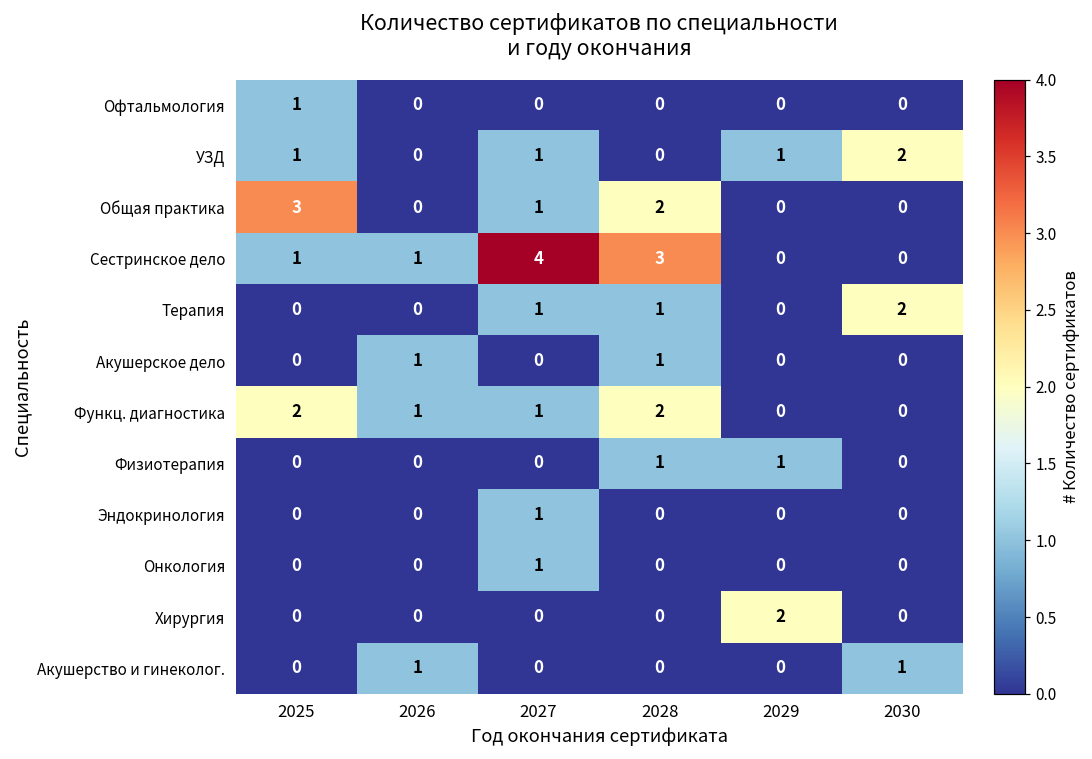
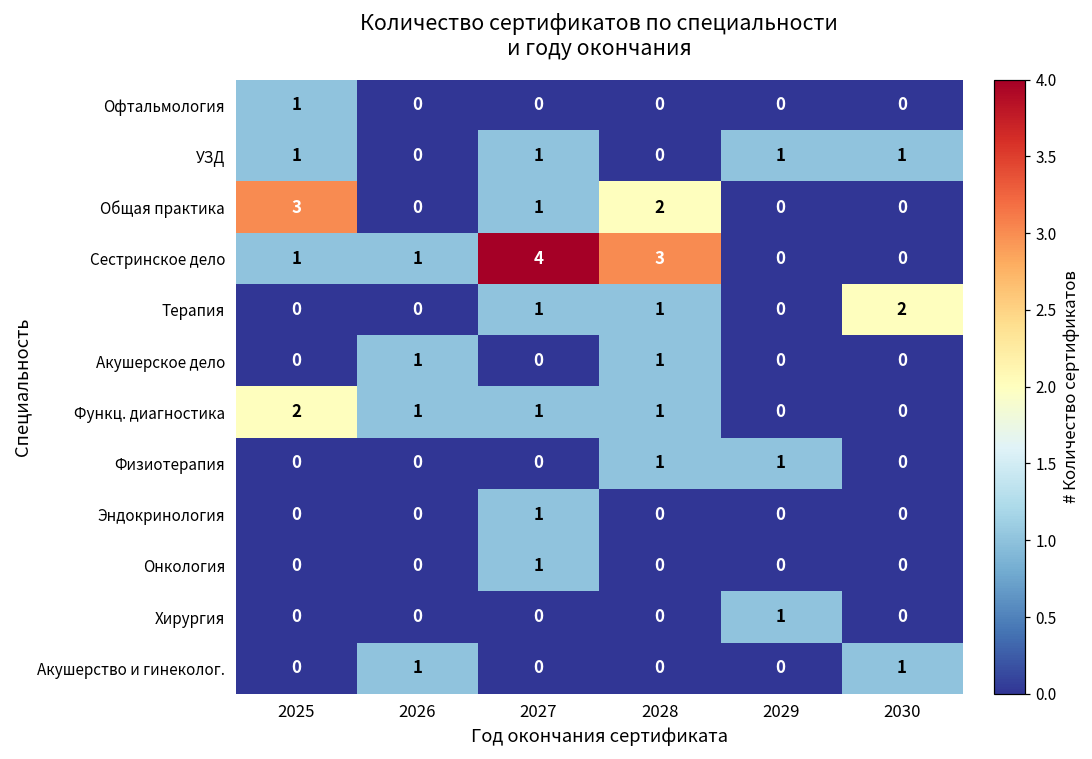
  {
    "Офтальмология": {
      "2025": 1,
      "2026": 0,
      "2027": 0,
      "2028": 0,
      "2029": 0,
      "2030": 0
    },
    "УЗД": {
      "2025": 1,
      "2026": 0,
      "2027": 1,
      "2028": 0,
      "2029": 1,
-     "2030": 2
+     "2030": 1
    },
    "Общая практика": {
      "2025": 3,
      "2026": 0,
      "2027": 1,
      "2028": 2,
      "2029": 0,
      "2030": 0
    },
    "Сестринское дело": {
      "2025": 1,
      "2026": 1,
      "2027": 4,
      "2028": 3,
      "2029": 0,
      "2030": 0
    },
    "Терапия": {
      "2025": 0,
      "2026": 0,
      "2027": 1,
      "2028": 1,
      "2029": 0,
      "2030": 2
    },
    "Акушерское дело": {
      "2025": 0,
      "2026": 1,
      "2027": 0,
      "2028": 1,
      "2029": 0,
      "2030": 0
    },
    "Функц. диагностика": {
      "2025": 2,
      "2026": 1,
      "2027": 1,
-     "2028": 2,
+     "2028": 1,
      "2029": 0,
      "2030": 0
    },
    "Физиотерапия": {
      "2025": 0,
      "2026": 0,
      "2027": 0,
      "2028": 1,
      "2029": 1,
      "2030": 0
    },
    "Эндокринология": {
      "2025": 0,
      "2026": 0,
      "2027": 1,
      "2028": 0,
      "2029": 0,
      "2030": 0
    },
    "Онкология": {
      "2025": 0,
      "2026": 0,
      "2027": 1,
      "2028": 0,
      "2029": 0,
      "2030": 0
    },
    "Хирургия": {
      "2025": 0,
      "2026": 0,
      "2027": 0,
      "2028": 0,
-     "2029": 2,
+     "2029": 1,
      "2030": 0
    },
    "Акушерство и гинеколог.": {
      "2025": 0,
      "2026": 1,
      "2027": 0,
      "2028": 0,
      "2029": 0,
      "2030": 1
    }
  }
